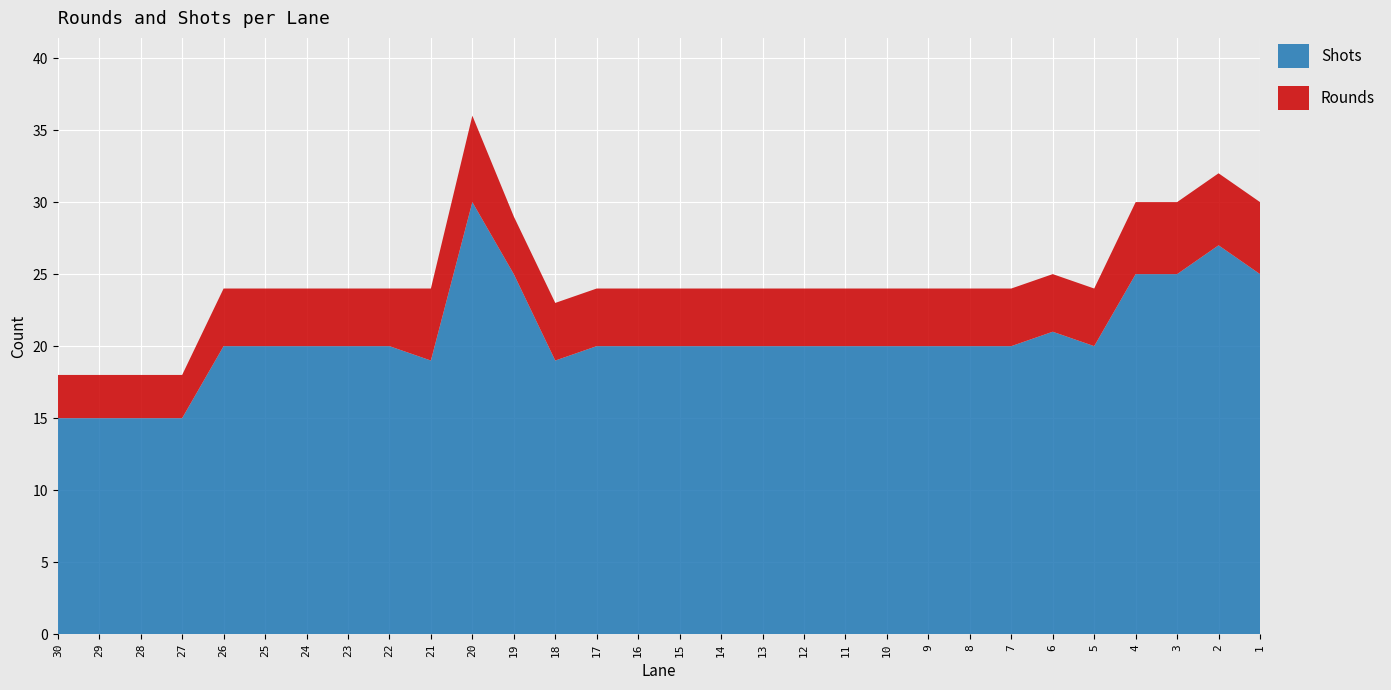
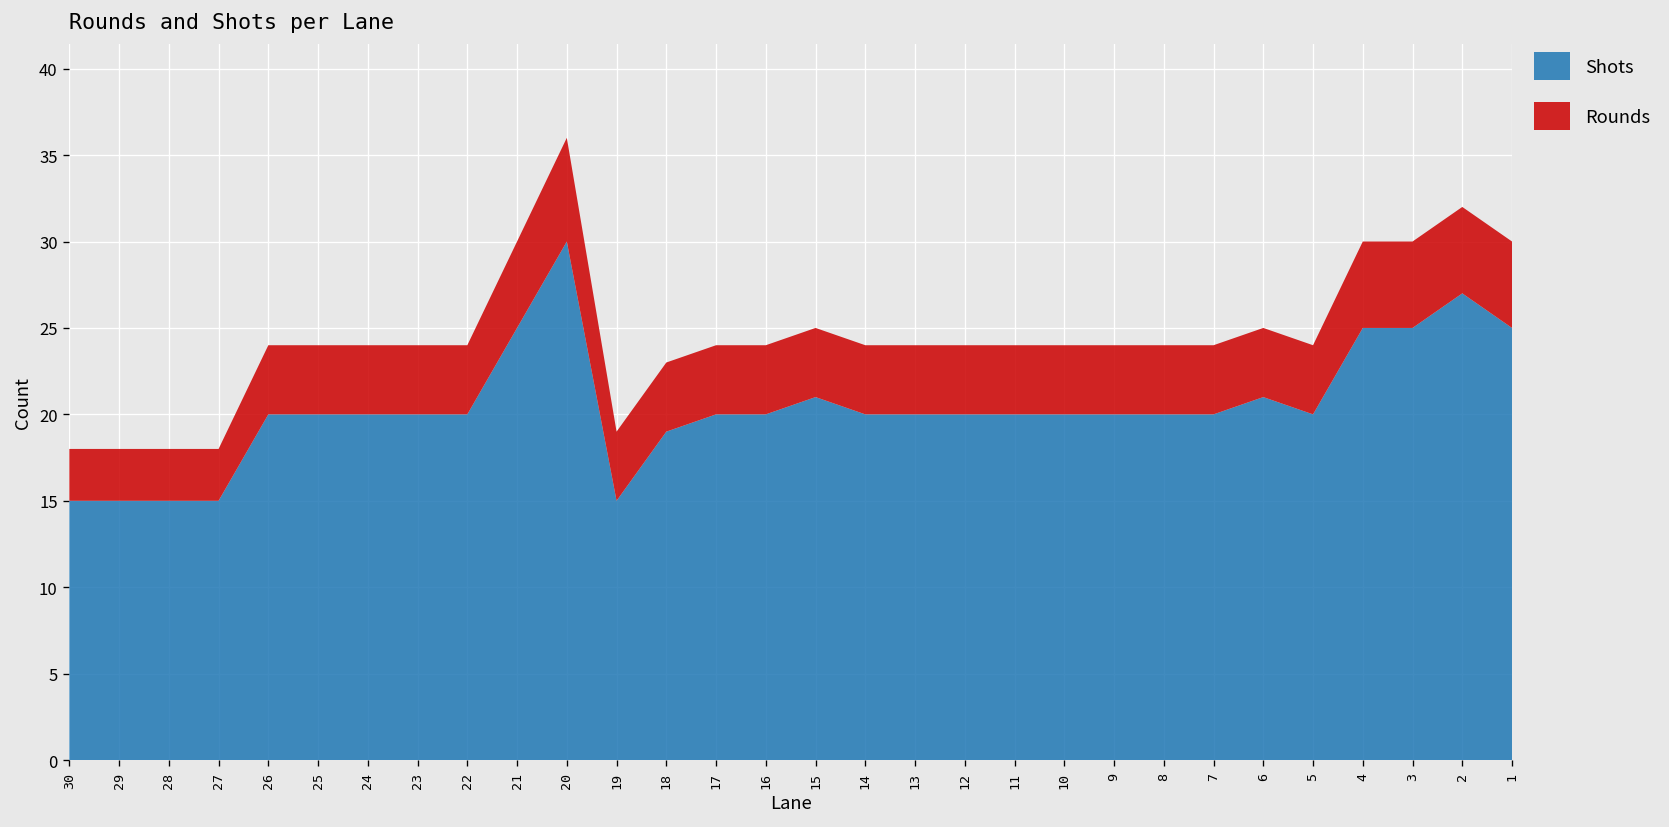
  {
    "Shots": {
      "30": 15,
      "29": 15,
      "28": 15,
      "27": 15,
      "26": 20,
      "25": 20,
      "24": 20,
      "23": 20,
      "22": 20,
-     "21": 19,
+     "21": 25,
      "20": 30,
-     "19": 25,
+     "19": 15,
      "18": 19,
      "17": 20,
      "16": 20,
-     "15": 20,
+     "15": 21,
      "14": 20,
      "13": 20,
      "12": 20,
      "11": 20,
      "10": 20,
      "9": 20,
      "8": 20,
      "7": 20,
      "6": 21,
      "5": 20,
      "4": 25,
      "3": 25,
      "2": 27,
      "1": 25
    },
    "Rounds": {
      "30": 3,
      "29": 3,
      "28": 3,
      "27": 3,
      "26": 4,
      "25": 4,
      "24": 4,
      "23": 4,
      "22": 4,
      "21": 5,
      "20": 6,
      "19": 4,
      "18": 4,
      "17": 4,
      "16": 4,
      "15": 4,
      "14": 4,
      "13": 4,
      "12": 4,
      "11": 4,
      "10": 4,
      "9": 4,
      "8": 4,
      "7": 4,
      "6": 4,
      "5": 4,
      "4": 5,
      "3": 5,
      "2": 5,
      "1": 5
    }
  }
